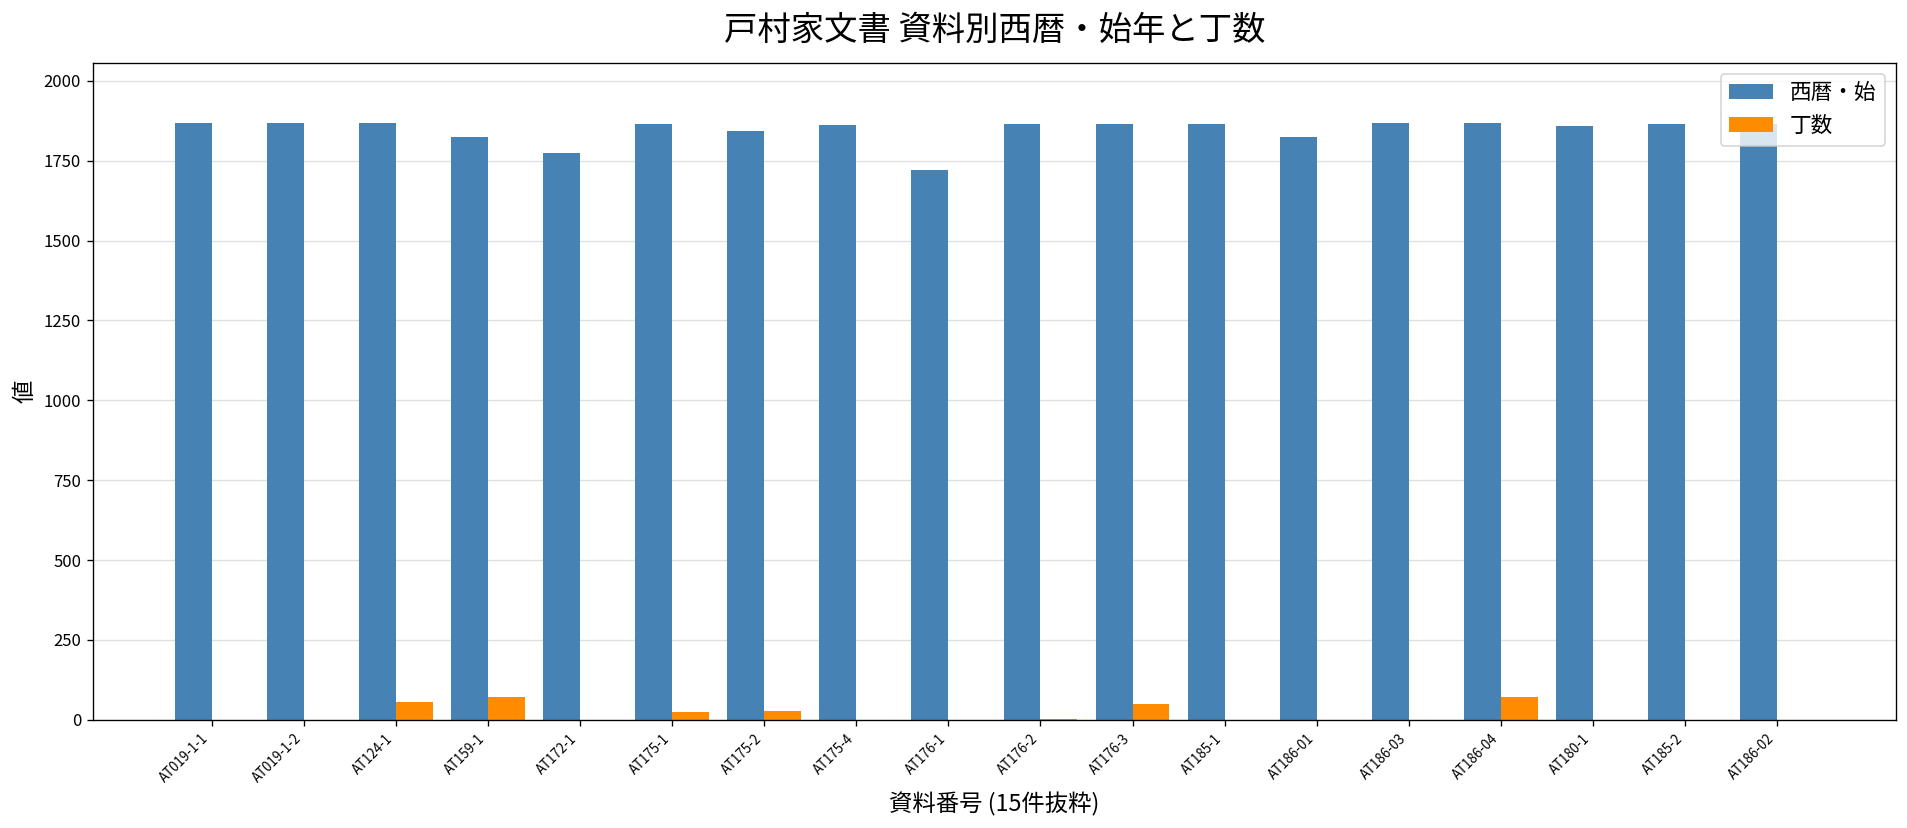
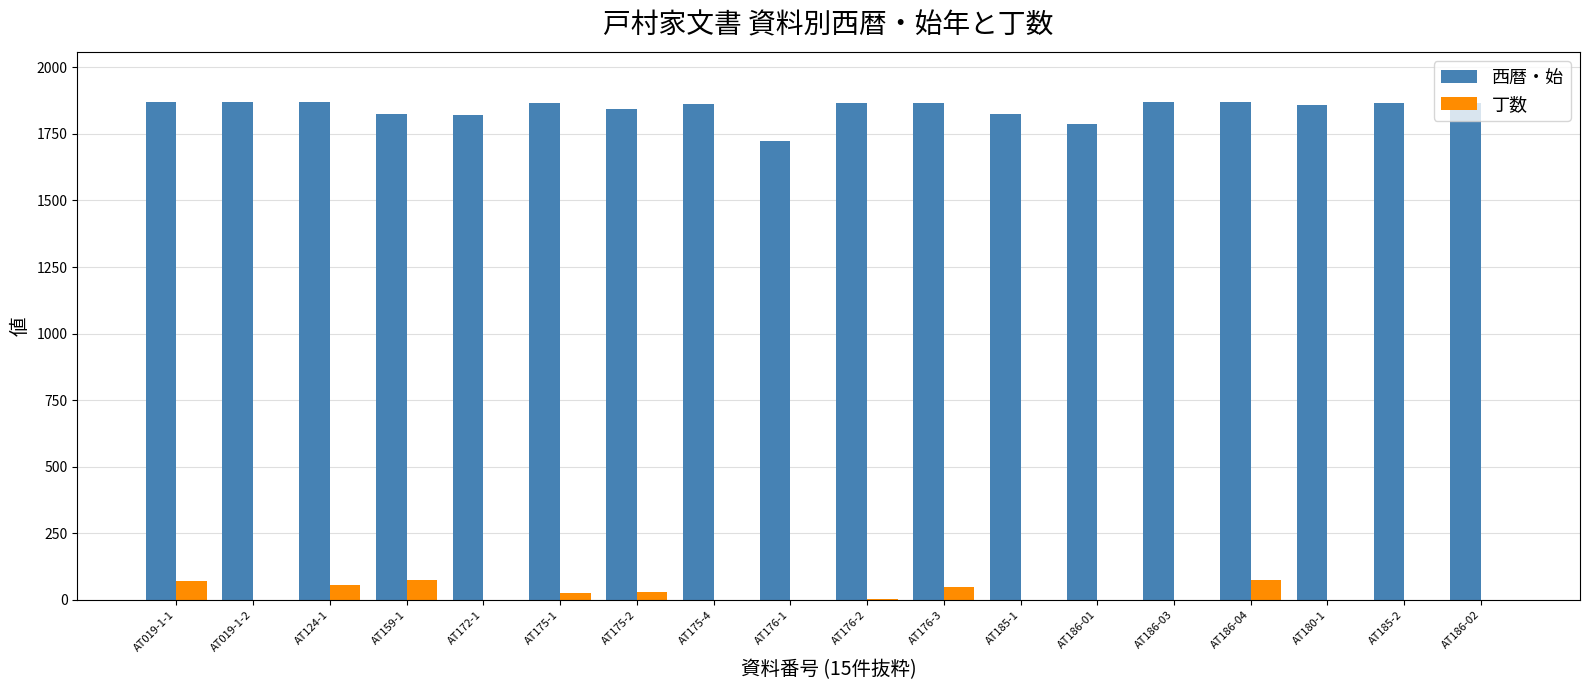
  {
    "西暦・始": {
      "AT019-1-1": 1870,
      "AT019-1-2": 1870,
      "AT124-1": 1870,
      "AT159-1": 1820,
-     "AT172-1": 1770,
+     "AT172-1": 1820,
      "AT175-1": 1870,
      "AT175-2": 1840,
      "AT175-4": 1860,
      "AT176-1": 1720,
      "AT176-2": 1870,
      "AT176-3": 1870,
-     "AT185-1": 1870,
-     "AT186-01": 1830,
+     "AT185-1": 1820,
+     "AT186-01": 1790,
      "AT186-03": 1870,
      "AT186-04": 1870,
      "AT180-1": 1860,
      "AT185-2": 1870
    },
    "丁数": {
-     "AT019-1-1": 0,
+     "AT019-1-1": 70,
      "AT124-1": 60,
      "AT159-1": 70,
      "AT175-1": 20,
      "AT175-2": 30,
      "AT176-3": 50,
      "AT186-04": 70
    }
  }
